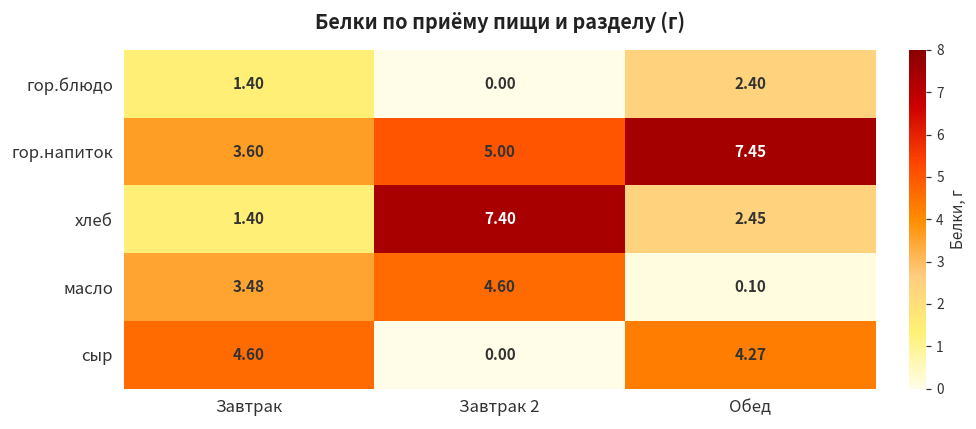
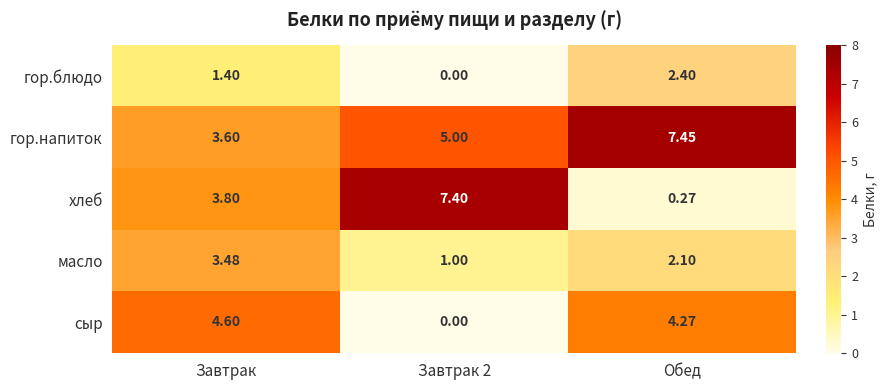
  {
    "гор.блюдо": {
      "Завтрак": 1.40,
      "Завтрак 2": 0.00,
      "Обед": 2.40
    },
    "гор.напиток": {
      "Завтрак": 3.60,
      "Завтрак 2": 5.00,
      "Обед": 7.45
    },
    "хлеб": {
-     "Завтрак": 1.40,
+     "Завтрак": 3.80,
      "Завтрак 2": 7.40,
-     "Обед": 2.45
+     "Обед": 0.27
    },
    "масло": {
      "Завтрак": 3.48,
-     "Завтрак 2": 4.60,
-     "Обед": 0.10
+     "Завтрак 2": 1.00,
+     "Обед": 2.10
    },
    "сыр": {
      "Завтрак": 4.60,
      "Завтрак 2": 0.00,
      "Обед": 4.27
    }
  }
